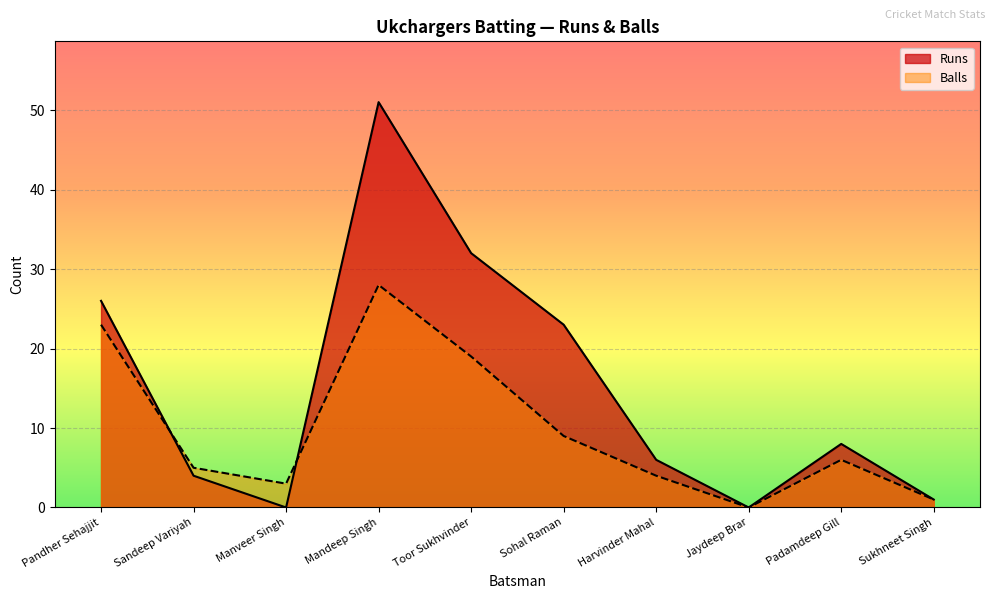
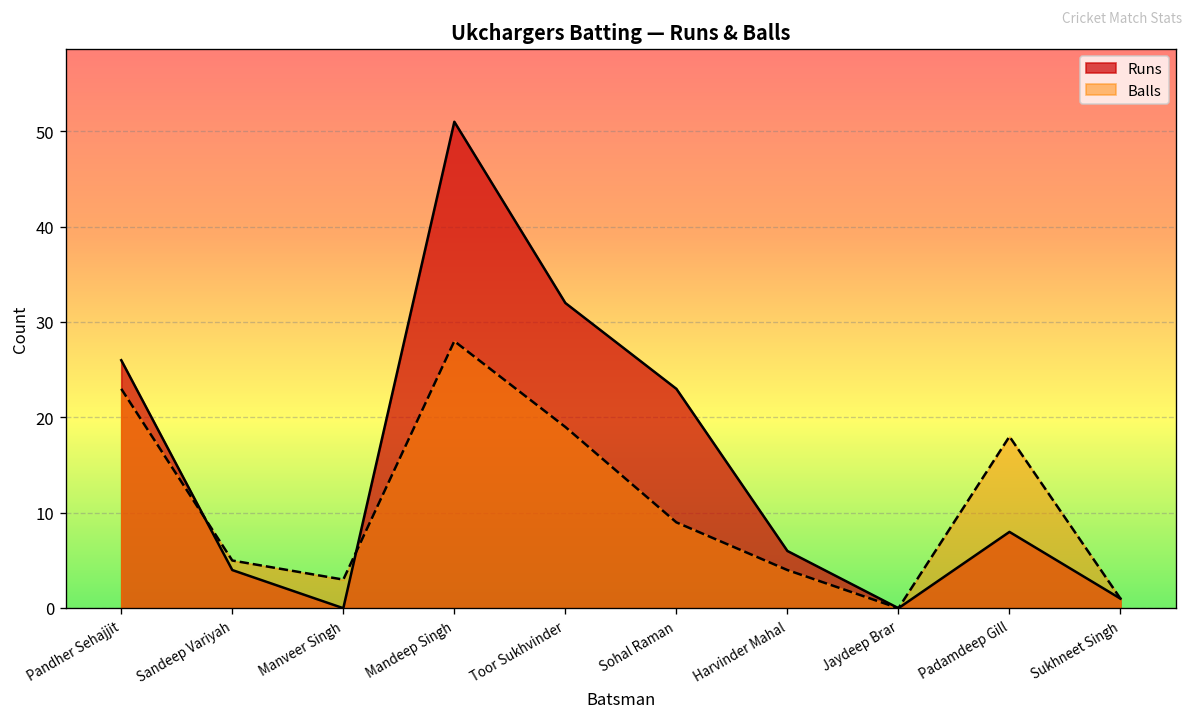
  {
    "Runs": {
      "Pandher Sehajjit": 26,
      "Sandeep Variyah": 4,
      "Manveer Singh": 0,
      "Mandeep Singh": 51,
      "Toor Sukhvinder": 32,
      "Sohal Raman": 23,
      "Harvinder Mahal": 6,
      "Padamdeep Gill": 8
    },
    "Balls": {
      "Pandher Sehajjit": 23,
      "Sandeep Variyah": 5,
      "Manveer Singh": 3,
      "Mandeep Singh": 28,
      "Toor Sukhvinder": 19,
      "Sohal Raman": 9,
      "Harvinder Mahal": 4,
-     "Padamdeep Gill": 6
+     "Padamdeep Gill": 18
    }
  }
